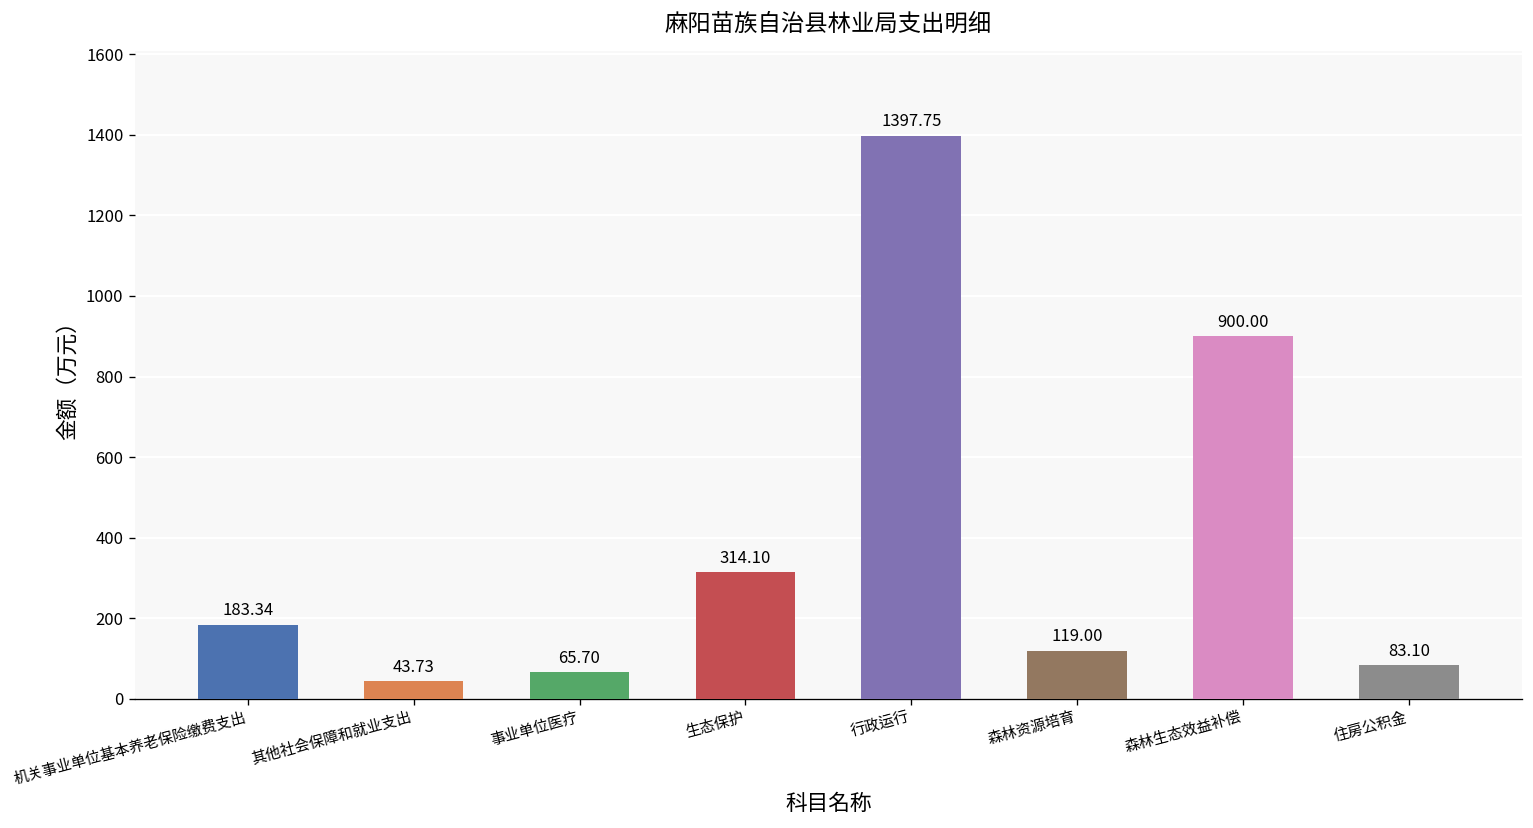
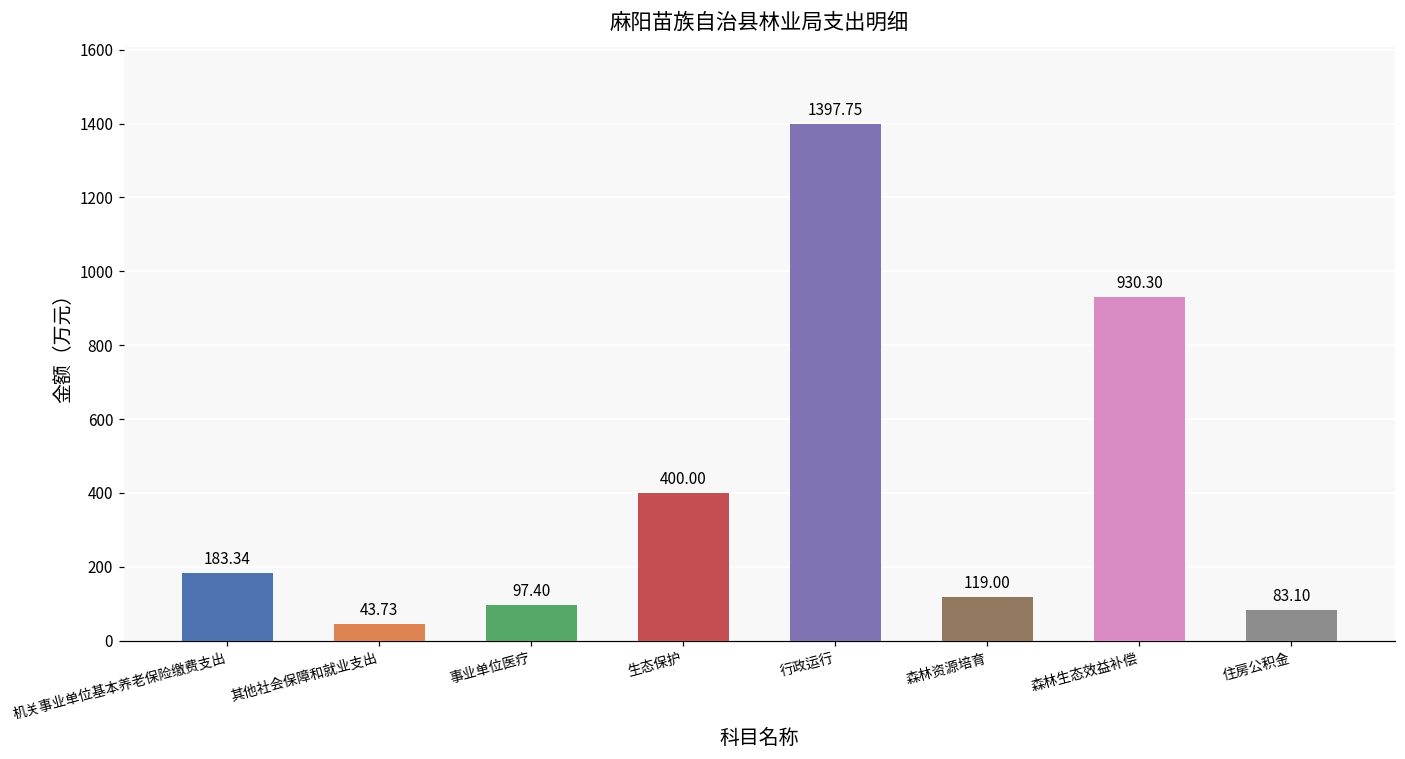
  {
    "机关事业单位基本养老保险缴费支出": 183.34,
    "其他社会保障和就业支出": 43.73,
-   "事业单位医疗": 65.70,
-   "生态保护": 314.10,
+   "事业单位医疗": 97.40,
+   "生态保护": 400.00,
    "行政运行": 1397.75,
    "森林资源培育": 119.00,
-   "森林生态效益补偿": 900.00,
+   "森林生态效益补偿": 930.30,
    "住房公积金": 83.10
  }
